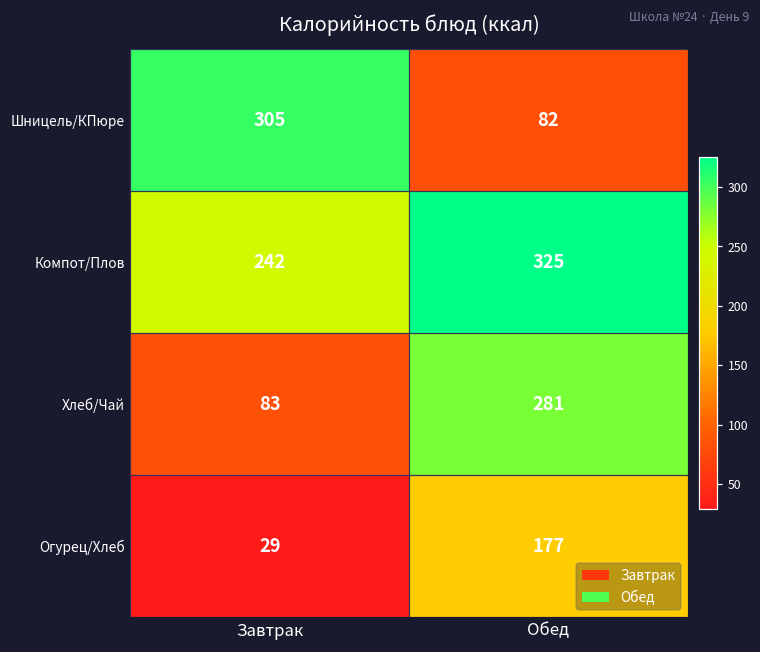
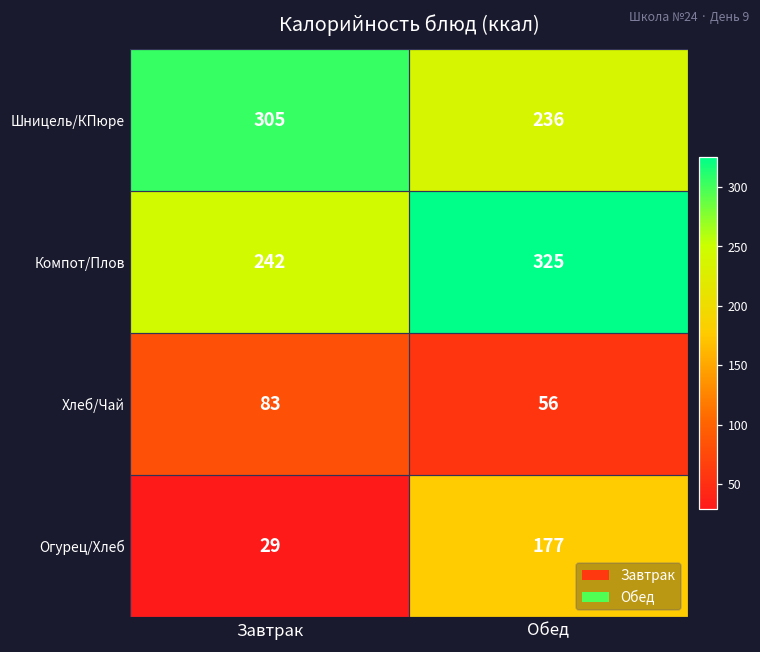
  {
    "Шницель/КПюре": {
      "Завтрак": 305,
-     "Обед": 82
+     "Обед": 236
    },
    "Компот/Плов": {
      "Завтрак": 242,
      "Обед": 325
    },
    "Хлеб/Чай": {
      "Завтрак": 83,
-     "Обед": 281
+     "Обед": 56
    },
    "Огурец/Хлеб": {
      "Завтрак": 29,
      "Обед": 177
    }
  }
